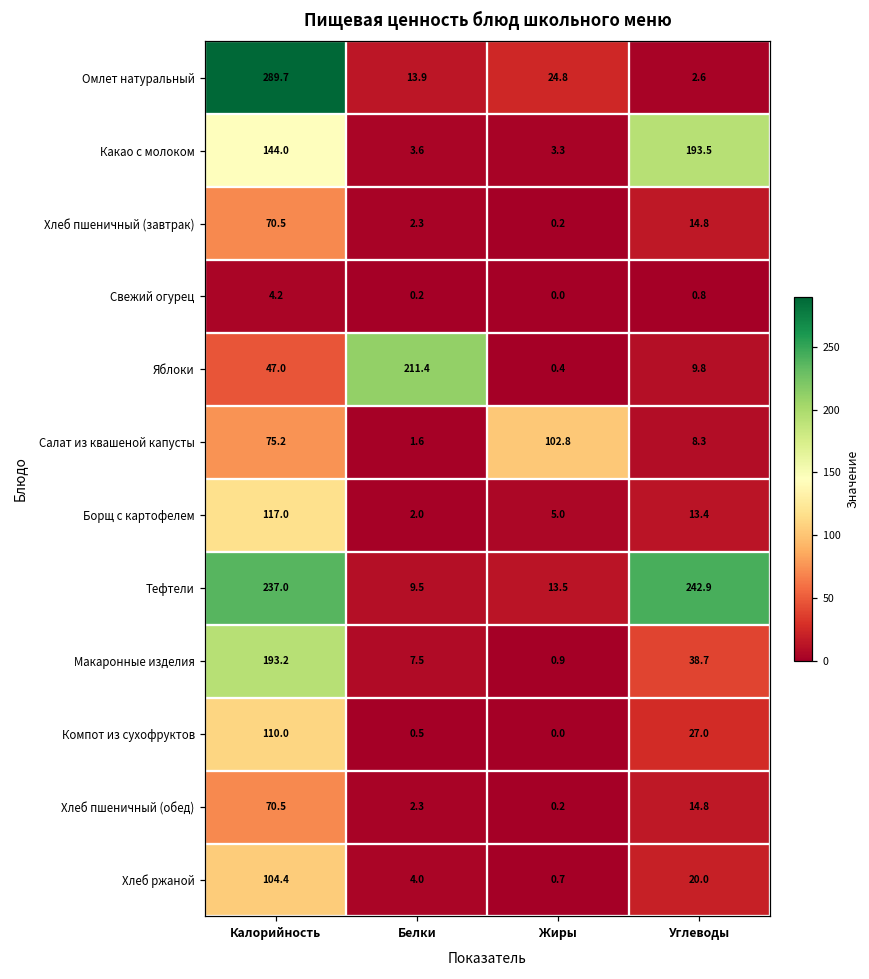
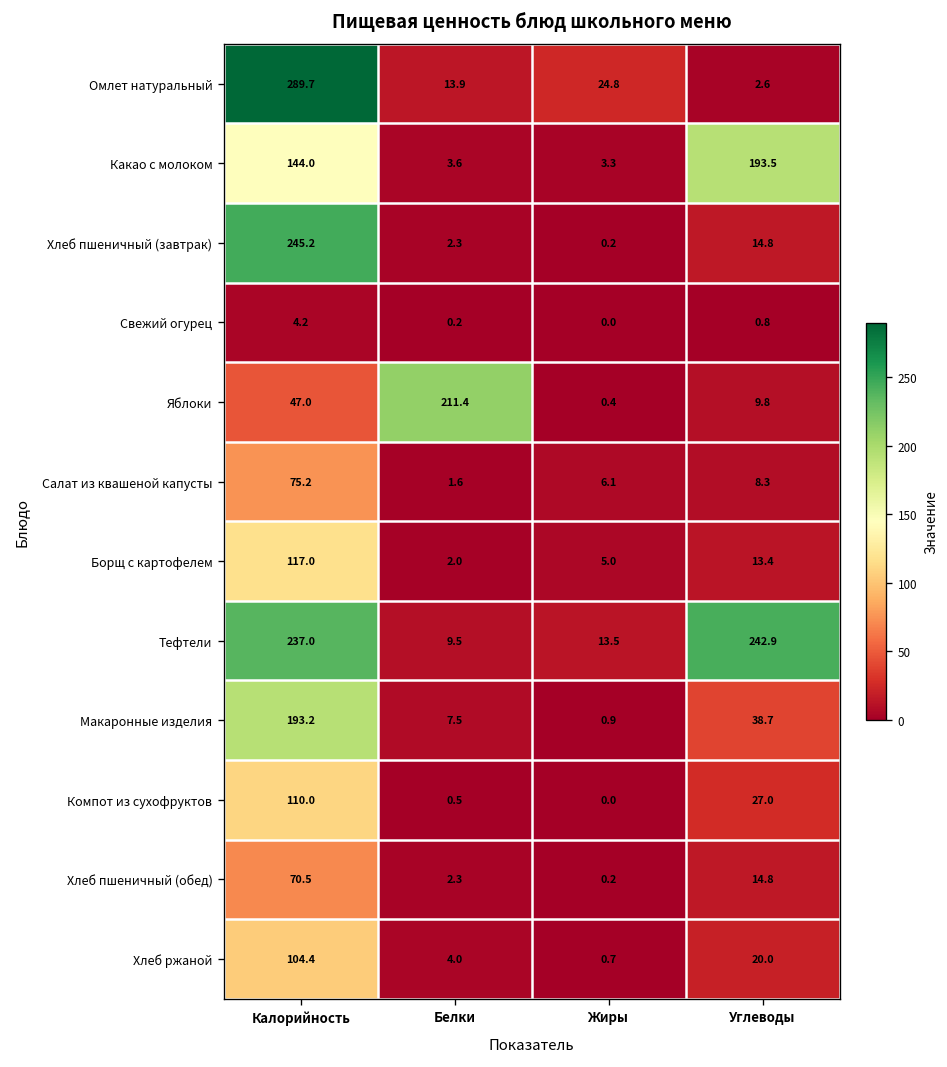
  {
    "Омлет натуральный": {
      "Калорийность": 289.7,
      "Белки": 13.9,
      "Жиры": 24.8,
      "Углеводы": 2.6
    },
    "Какао с молоком": {
      "Калорийность": 144.0,
      "Белки": 3.6,
      "Жиры": 3.3,
      "Углеводы": 193.5
    },
    "Хлеб пшеничный (завтрак)": {
-     "Калорийность": 70.5,
+     "Калорийность": 245.2,
      "Белки": 2.3,
      "Жиры": 0.2,
      "Углеводы": 14.8
    },
    "Свежий огурец": {
      "Калорийность": 4.2,
      "Белки": 0.2,
      "Жиры": 0.0,
      "Углеводы": 0.8
    },
    "Яблоки": {
      "Калорийность": 47.0,
      "Белки": 211.4,
      "Жиры": 0.4,
      "Углеводы": 9.8
    },
    "Салат из квашеной капусты": {
      "Калорийность": 75.2,
      "Белки": 1.6,
-     "Жиры": 102.8,
+     "Жиры": 6.1,
      "Углеводы": 8.3
    },
    "Борщ с картофелем": {
      "Калорийность": 117.0,
      "Белки": 2.0,
      "Жиры": 5.0,
      "Углеводы": 13.4
    },
    "Тефтели": {
      "Калорийность": 237.0,
      "Белки": 9.5,
      "Жиры": 13.5,
      "Углеводы": 242.9
    },
    "Макаронные изделия": {
      "Калорийность": 193.2,
      "Белки": 7.5,
      "Жиры": 0.9,
      "Углеводы": 38.7
    },
    "Компот из сухофруктов": {
      "Калорийность": 110.0,
      "Белки": 0.5,
      "Жиры": 0.0,
      "Углеводы": 27.0
    },
    "Хлеб пшеничный (обед)": {
      "Калорийность": 70.5,
      "Белки": 2.3,
      "Жиры": 0.2,
      "Углеводы": 14.8
    },
    "Хлеб ржаной": {
      "Калорийность": 104.4,
      "Белки": 4.0,
      "Жиры": 0.7,
      "Углеводы": 20.0
    }
  }
